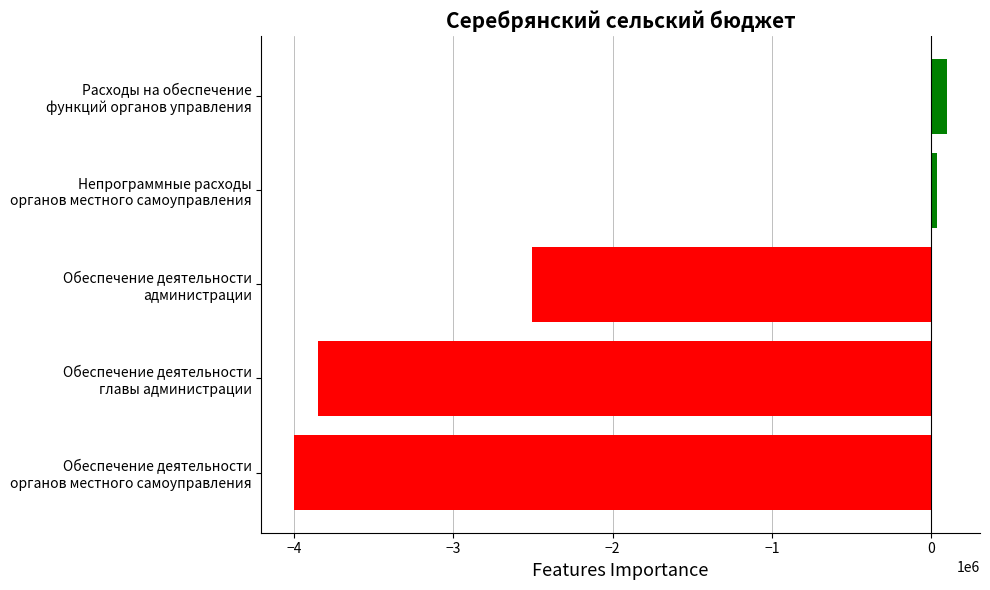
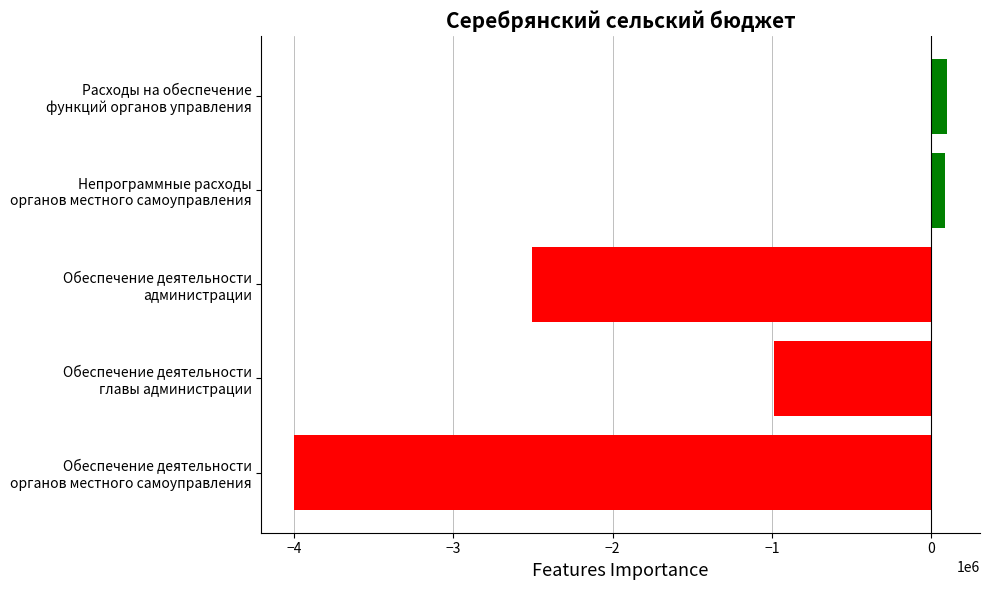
  {
    "Расходы на обеспечение функций органов управления": 100000,
-   "Непрограммные расходы органов местного самоуправления": 40000,
+   "Непрограммные расходы органов местного самоуправления": 90000,
    "Обеспечение деятельности администрации": -2510000,
-   "Обеспечение деятельности главы администрации": -3850000,
+   "Обеспечение деятельности главы администрации": -990000,
    "Обеспечение деятельности органов местного самоуправления": -4000000
  }
